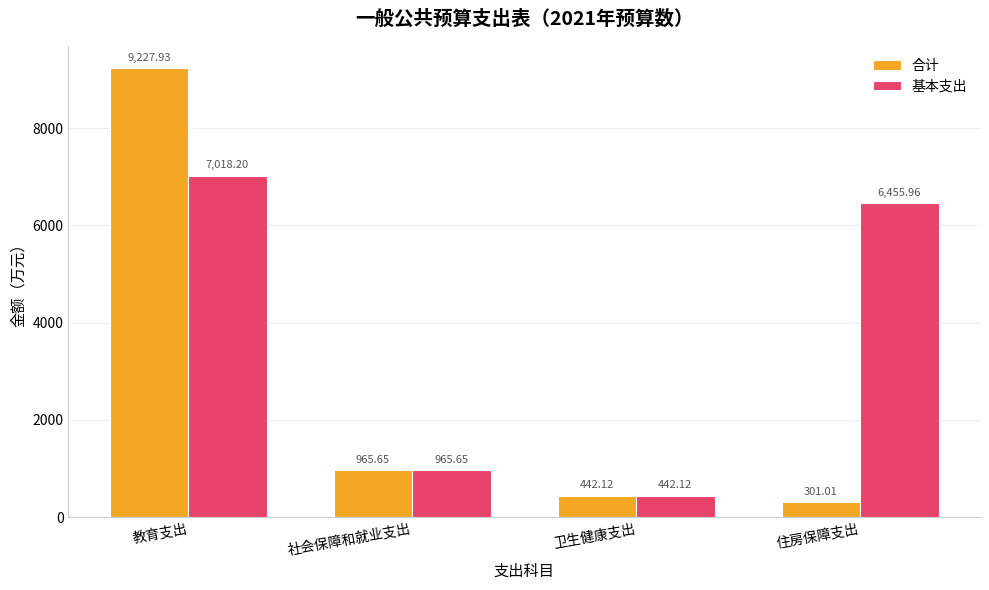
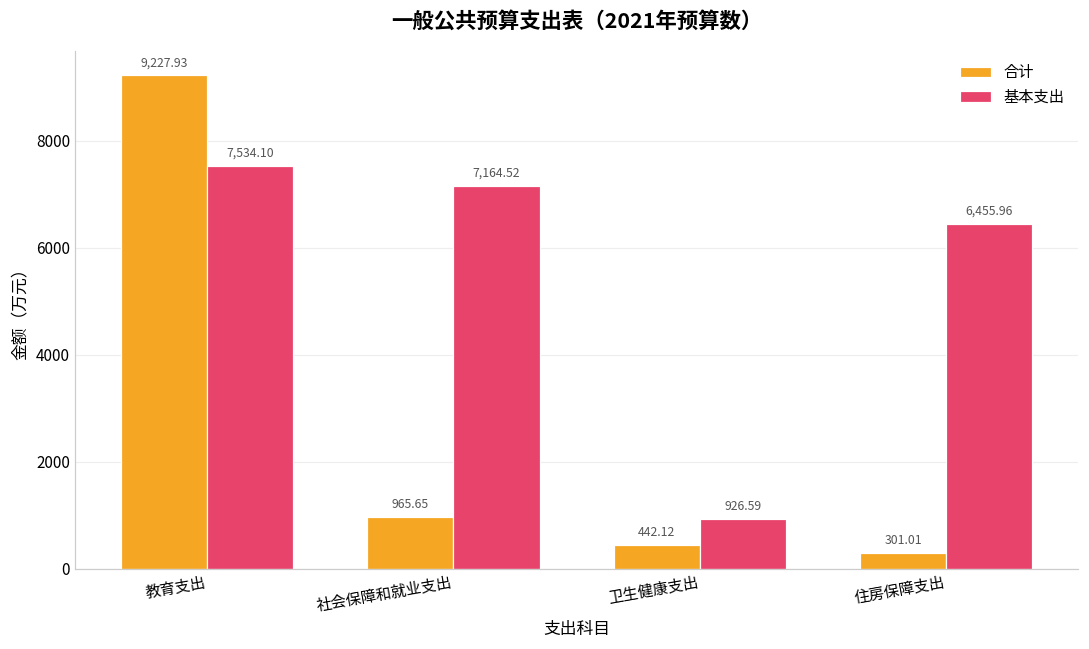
  {
    "合计": {
      "教育支出": "9,227.93",
      "社会保障和就业支出": "965.65",
      "卫生健康支出": "442.12",
      "住房保障支出": "301.01"
    },
    "基本支出": {
-     "教育支出": "7,018.20",
-     "社会保障和就业支出": "965.65",
-     "卫生健康支出": "442.12",
+     "教育支出": "7,534.10",
+     "社会保障和就业支出": "7,164.52",
+     "卫生健康支出": "926.59",
      "住房保障支出": "6,455.96"
    }
  }
